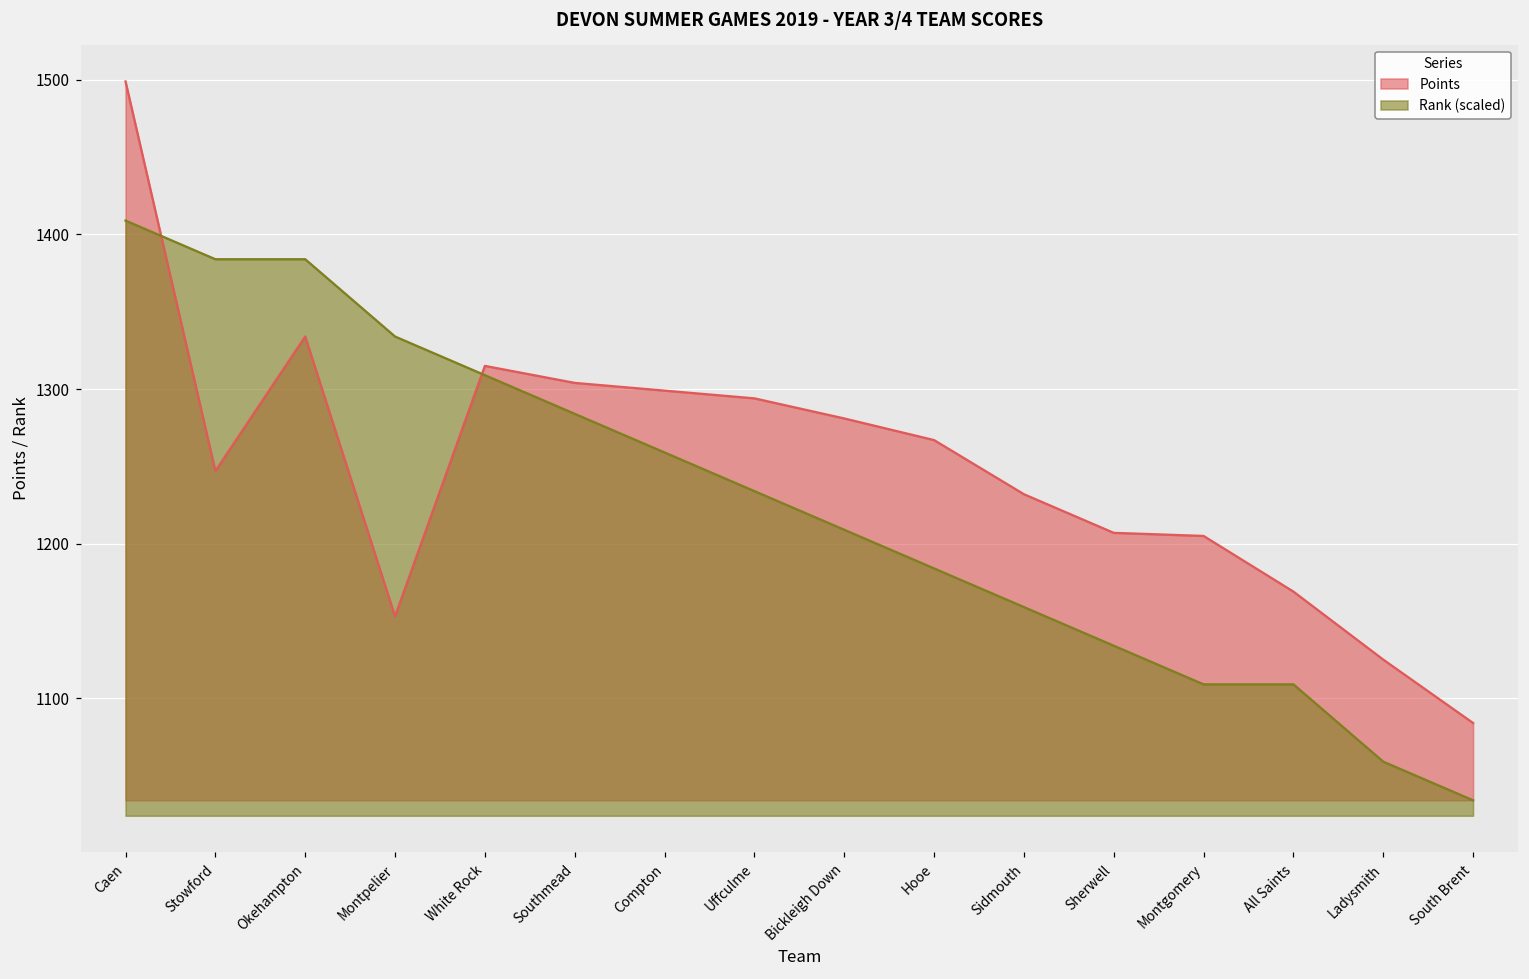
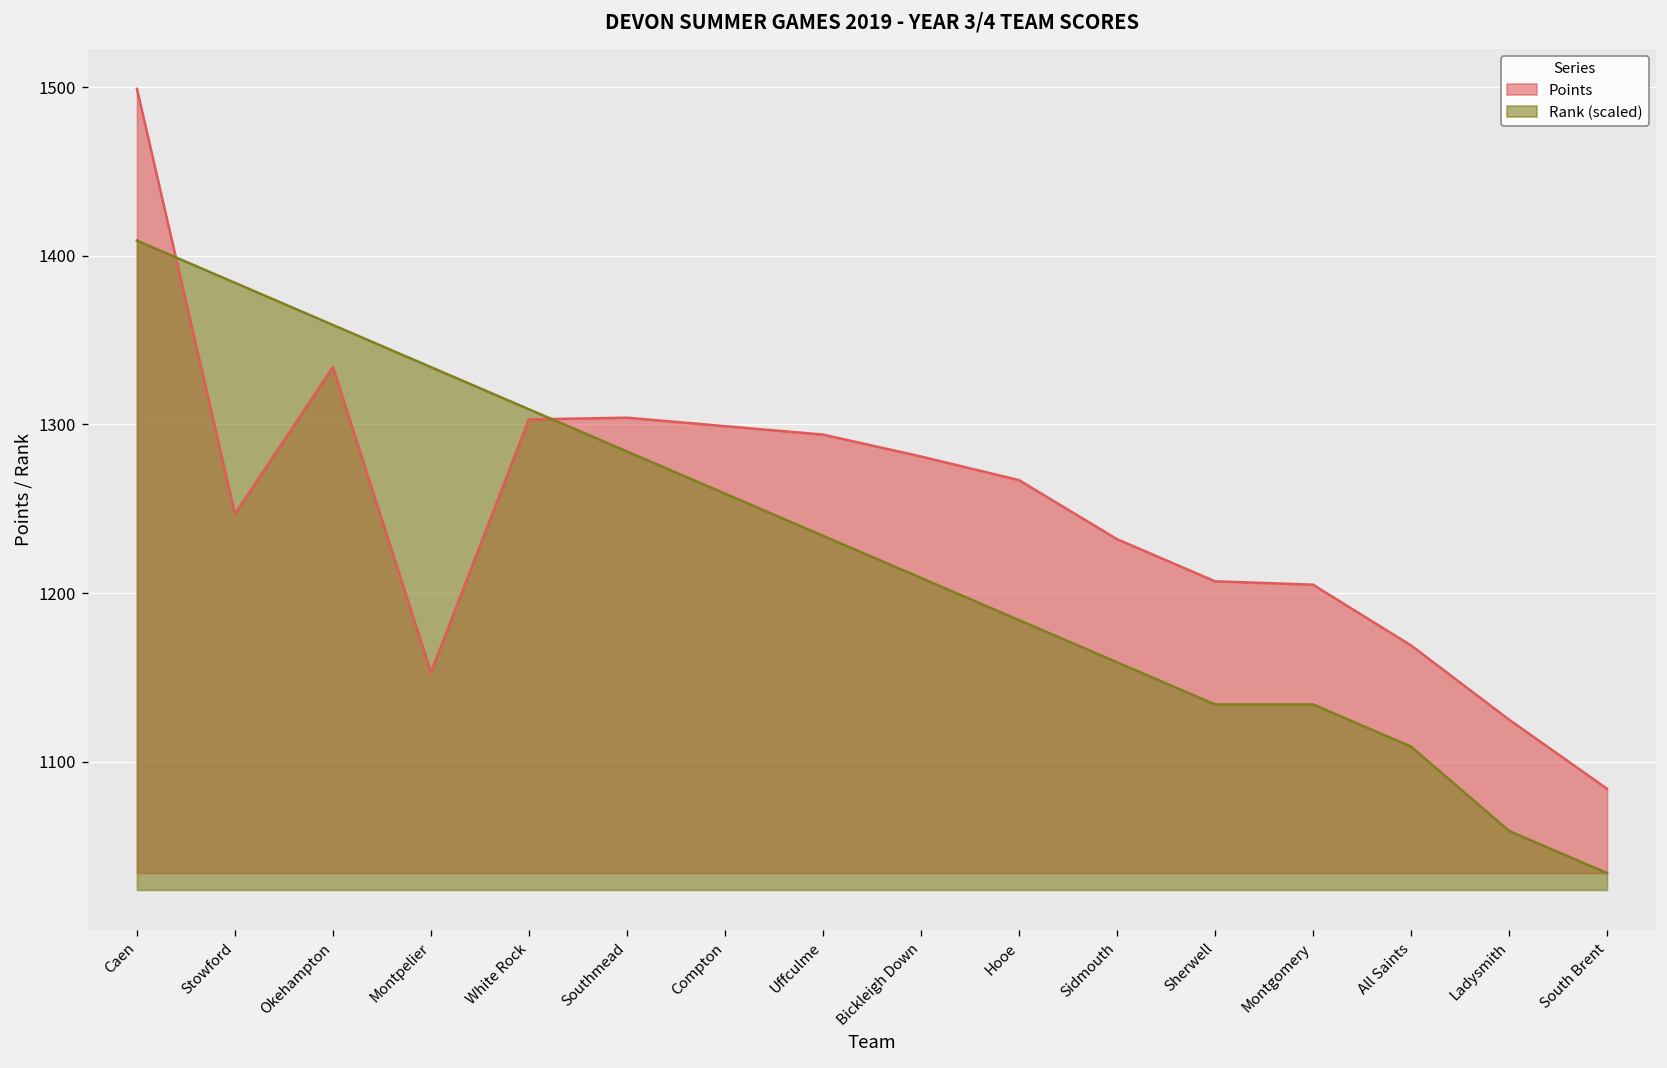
  {
    "Points": {
      "Caen": 1499,
      "Stowford": 1247,
      "Okehampton": 1334,
      "Montpelier": 1153,
-     "White Rock": 1315,
+     "White Rock": 1303,
      "Southmead": 1304,
      "Compton": 1299,
      "Uffculme": 1294,
      "Bickleigh Down": 1281,
      "Hooe": 1267,
      "Sidmouth": 1232,
      "Sherwell": 1207,
      "Montgomery": 1205,
      "All Saints": 1169,
      "Ladysmith": 1125,
      "South Brent": 1084
    },
    "Rank (scaled)": {
      "Caen": 1409,
      "Stowford": 1384,
-     "Okehampton": 1384,
+     "Okehampton": 1359,
      "Montpelier": 1334,
      "White Rock": 1309,
      "Southmead": 1284,
      "Compton": 1259,
      "Uffculme": 1234,
      "Bickleigh Down": 1209,
      "Hooe": 1184,
      "Sidmouth": 1159,
      "Sherwell": 1134,
-     "Montgomery": 1109,
+     "Montgomery": 1134,
      "All Saints": 1109,
      "Ladysmith": 1059,
      "South Brent": 1034
    }
  }
